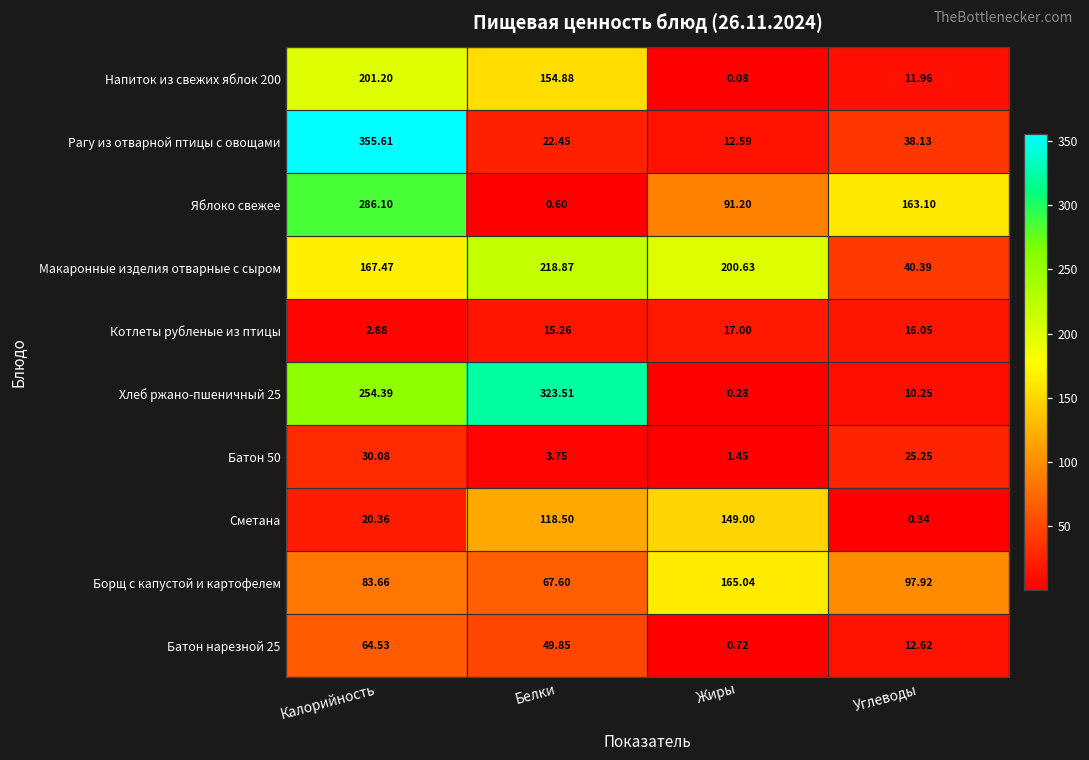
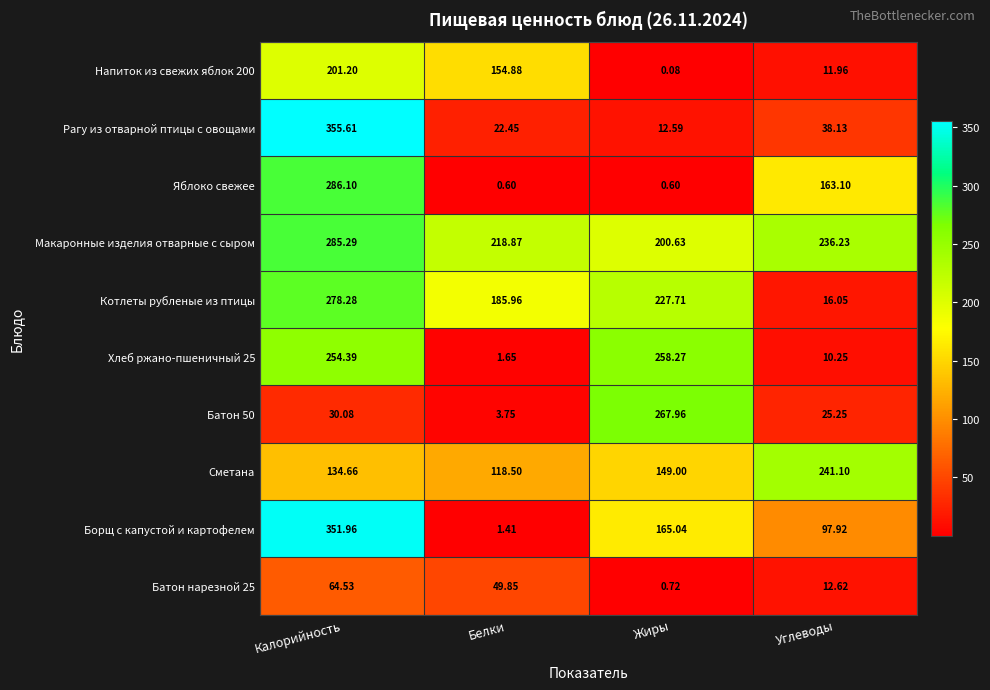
  {
    "Напиток из свежих яблок 200": {
      "Калорийность": 201.20,
      "Белки": 154.88,
      "Жиры": 0.08,
      "Углеводы": 11.96
    },
    "Рагу из отварной птицы с овощами": {
      "Калорийность": 355.61,
      "Белки": 22.45,
      "Жиры": 12.59,
      "Углеводы": 38.13
    },
    "Яблоко свежее": {
      "Калорийность": 286.10,
      "Белки": 0.60,
-     "Жиры": 91.20,
+     "Жиры": 0.60,
      "Углеводы": 163.10
    },
    "Макаронные изделия отварные с сыром": {
-     "Калорийность": 167.47,
+     "Калорийность": 285.29,
      "Белки": 218.87,
      "Жиры": 200.63,
-     "Углеводы": 40.39
+     "Углеводы": 236.23
    },
    "Котлеты рубленые из птицы": {
-     "Калорийность": 2.88,
-     "Белки": 15.26,
-     "Жиры": 17.00,
+     "Калорийность": 278.28,
+     "Белки": 185.96,
+     "Жиры": 227.71,
      "Углеводы": 16.05
    },
    "Хлеб ржано-пшеничный 25": {
      "Калорийность": 254.39,
-     "Белки": 323.51,
-     "Жиры": 0.28,
+     "Белки": 1.65,
+     "Жиры": 258.27,
      "Углеводы": 10.25
    },
    "Батон 50": {
      "Калорийность": 30.08,
      "Белки": 3.75,
-     "Жиры": 1.45,
+     "Жиры": 267.96,
      "Углеводы": 25.25
    },
    "Сметана": {
-     "Калорийность": 20.36,
+     "Калорийность": 134.66,
      "Белки": 118.50,
      "Жиры": 149.00,
-     "Углеводы": 0.34
+     "Углеводы": 241.10
    },
    "Борщ с капустой и картофелем": {
-     "Калорийность": 83.66,
-     "Белки": 67.60,
+     "Калорийность": 351.96,
+     "Белки": 1.41,
      "Жиры": 165.04,
      "Углеводы": 97.92
    },
    "Батон нарезной 25": {
      "Калорийность": 64.53,
      "Белки": 49.85,
      "Жиры": 0.72,
      "Углеводы": 12.62
    }
  }
